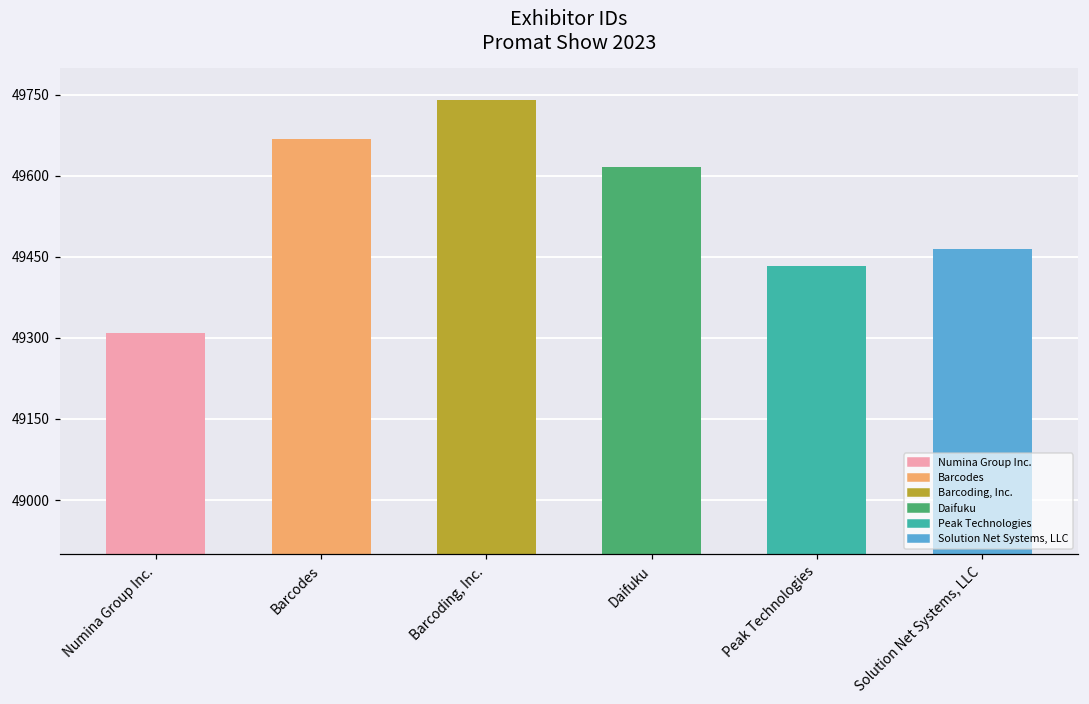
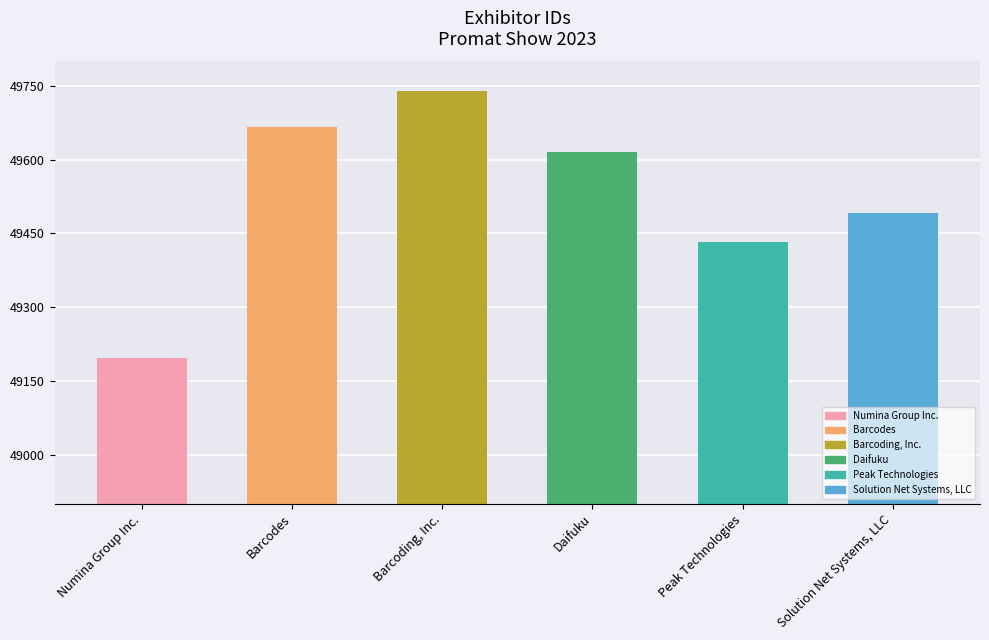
  {
-   "Numina Group Inc.": 49310,
+   "Numina Group Inc.": 49200,
    "Barcodes": 49670,
    "Barcoding, Inc.": 49740,
    "Daifuku": 49620,
    "Peak Technologies": 49430,
-   "Solution Net Systems, LLC": 49470
+   "Solution Net Systems, LLC": 49490
  }
